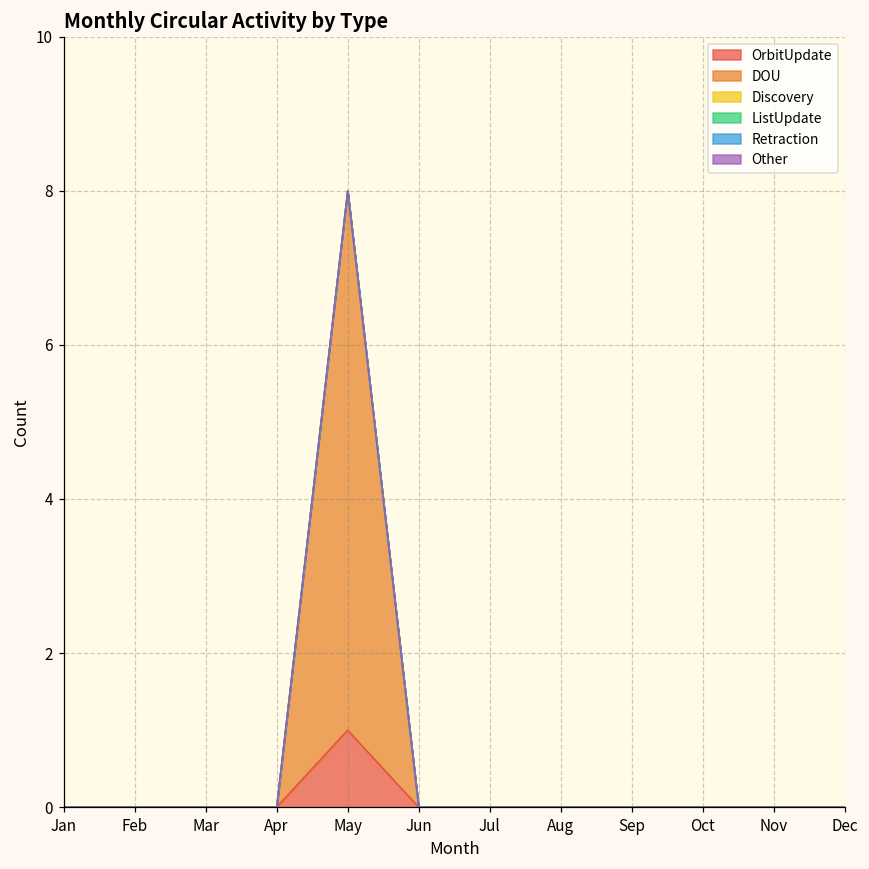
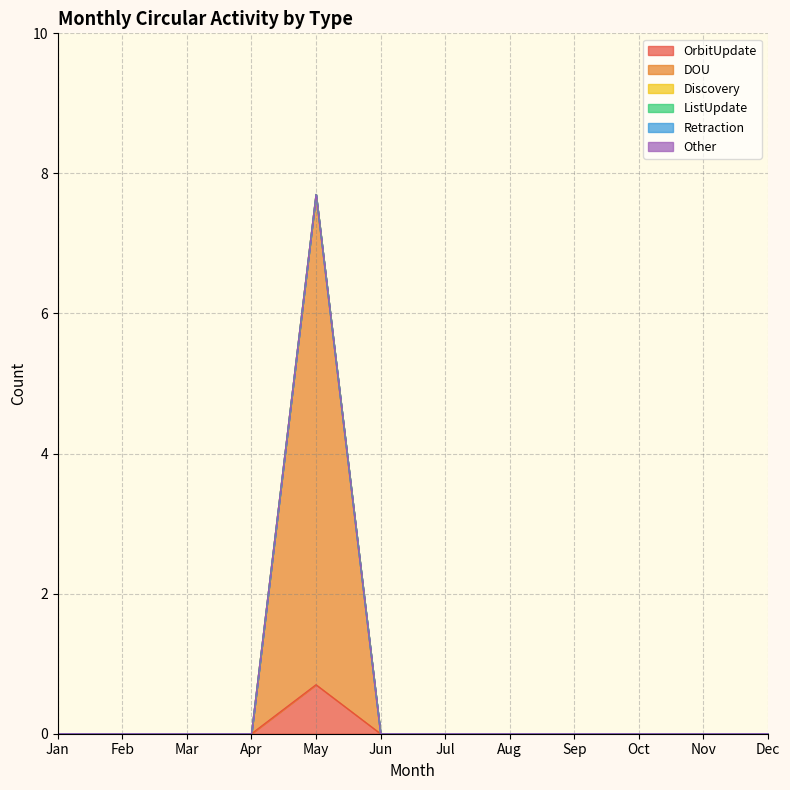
  {
    "OrbitUpdate": {
-     "May": 1.0
+     "May": 0.7
    }
  }
